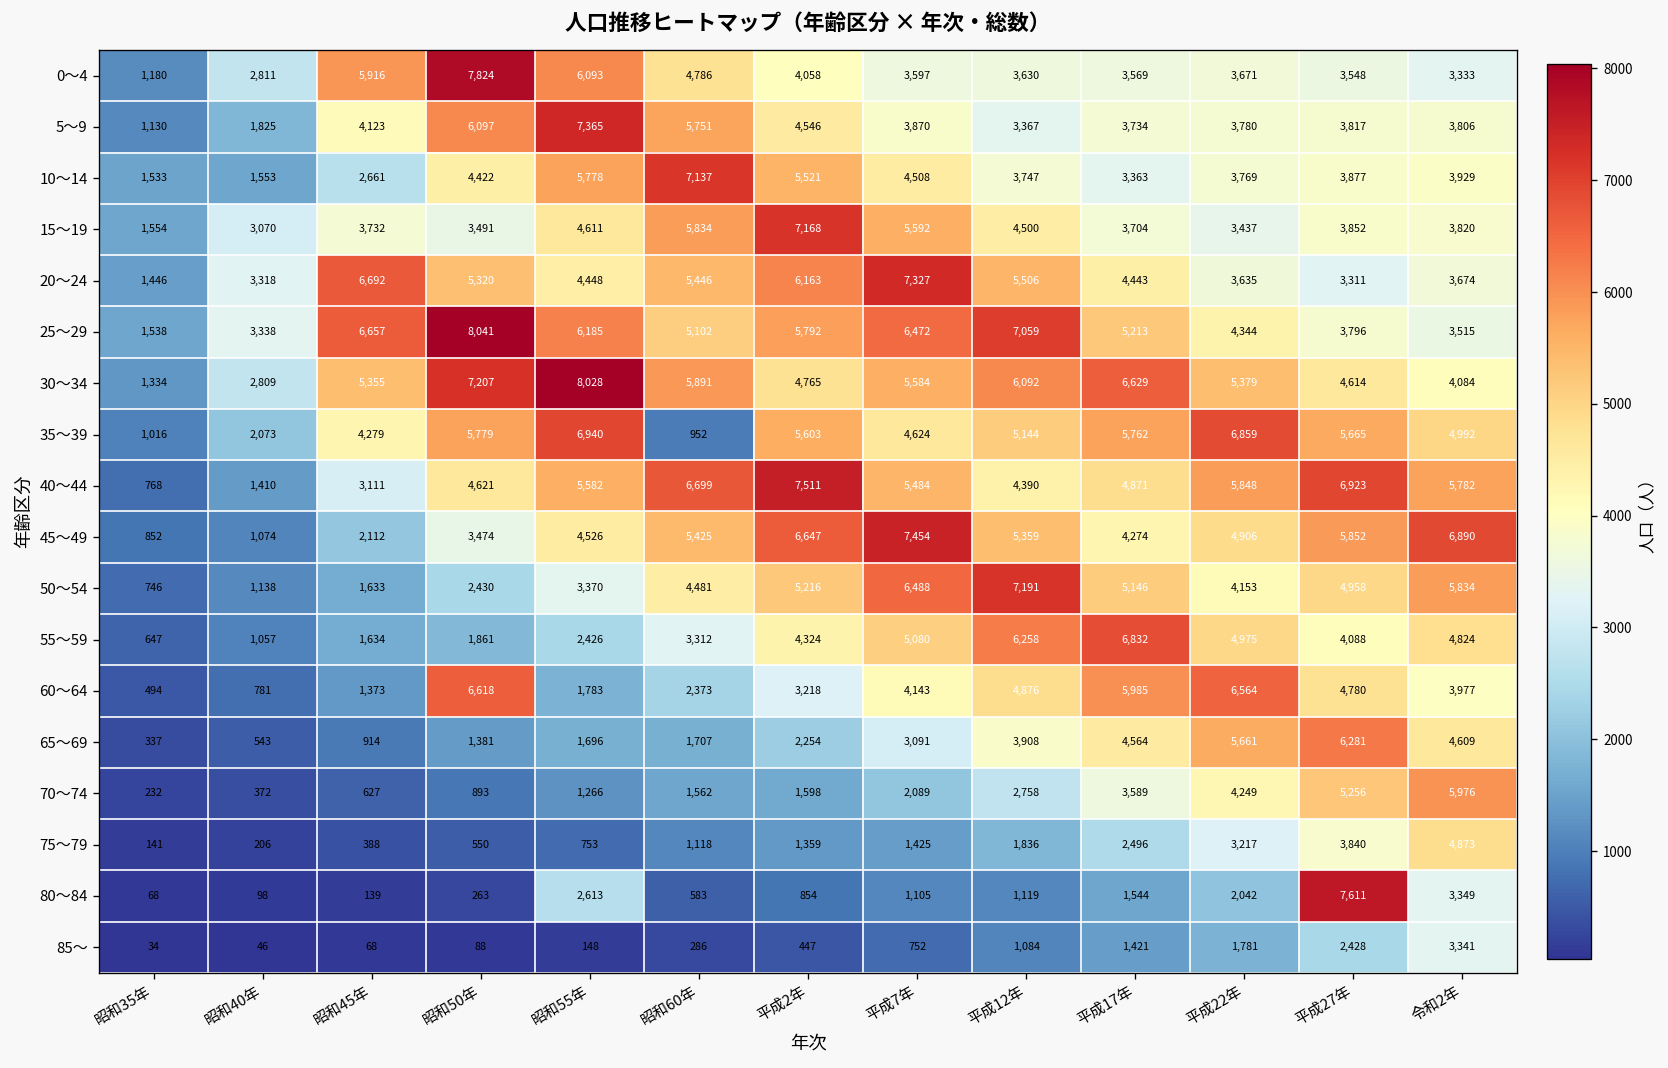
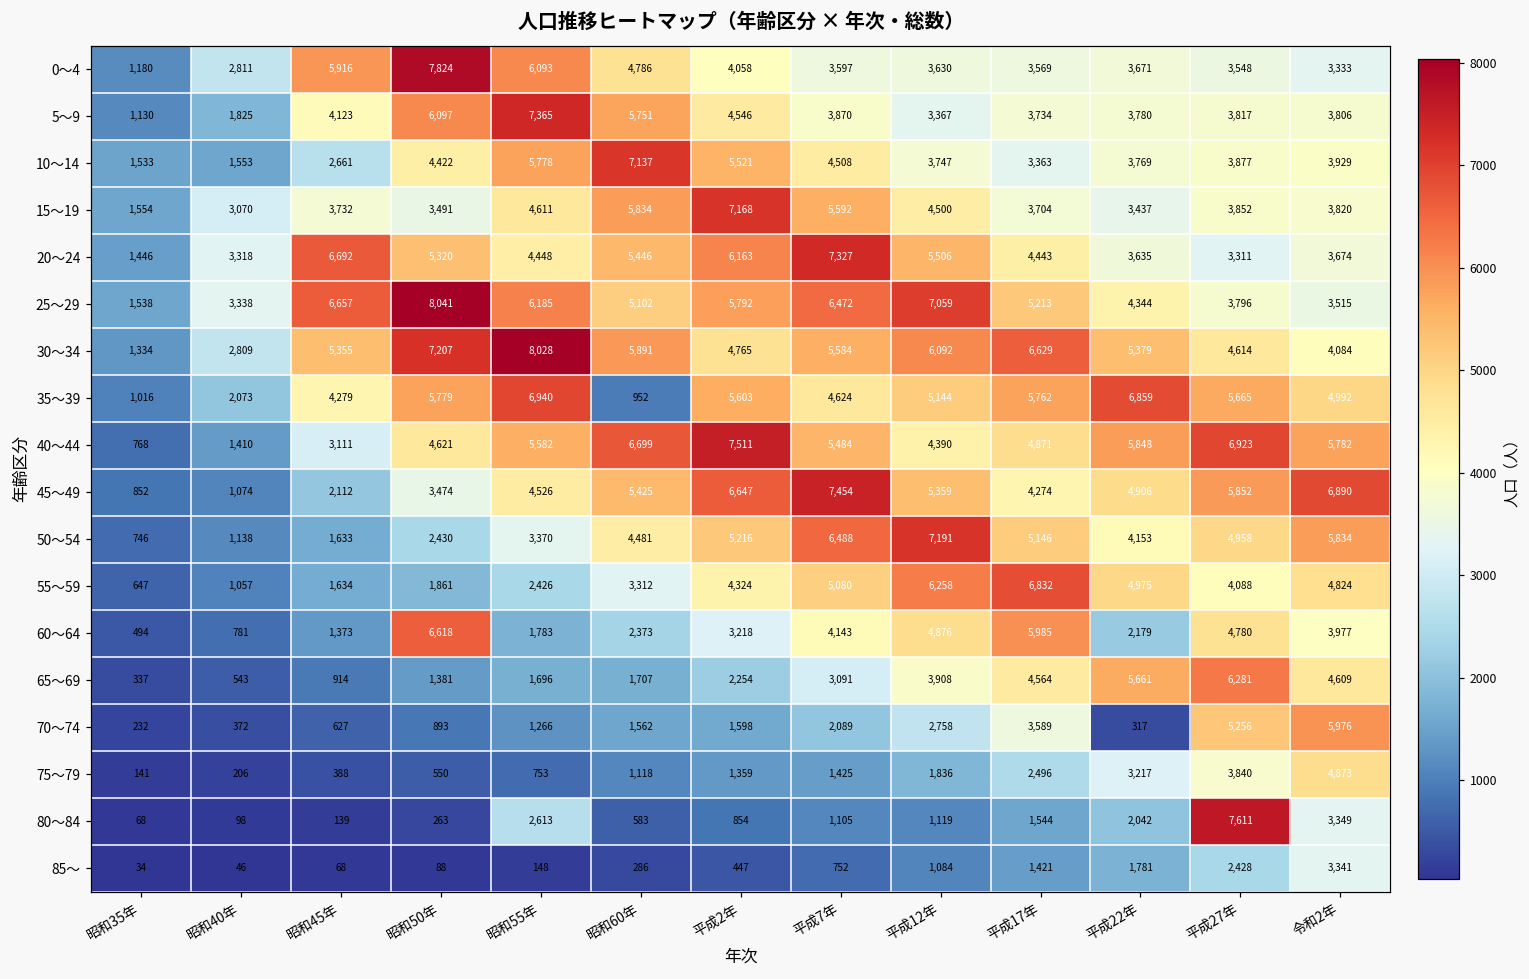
  {
    "60～64": {
      "昭和35年": "494",
      "昭和40年": "781",
      "昭和45年": "1,373",
      "昭和50年": "6,618",
      "昭和55年": "1,783",
      "昭和60年": "2,373",
      "平成2年": "3,218",
      "平成7年": "4,143",
      "平成12年": "4,876",
      "平成17年": "5,985",
-     "平成22年": "6,564",
+     "平成22年": "2,179",
      "平成27年": "4,780",
      "令和2年": "3,977"
    },
    "70～74": {
      "昭和35年": "232",
      "昭和40年": "372",
      "昭和45年": "627",
      "昭和50年": "893",
      "昭和55年": "1,266",
      "昭和60年": "1,562",
      "平成2年": "1,598",
      "平成7年": "2,089",
      "平成12年": "2,758",
      "平成17年": "3,589",
-     "平成22年": "4,249",
+     "平成22年": "317",
      "平成27年": "5,256",
      "令和2年": "5,976"
    }
  }
